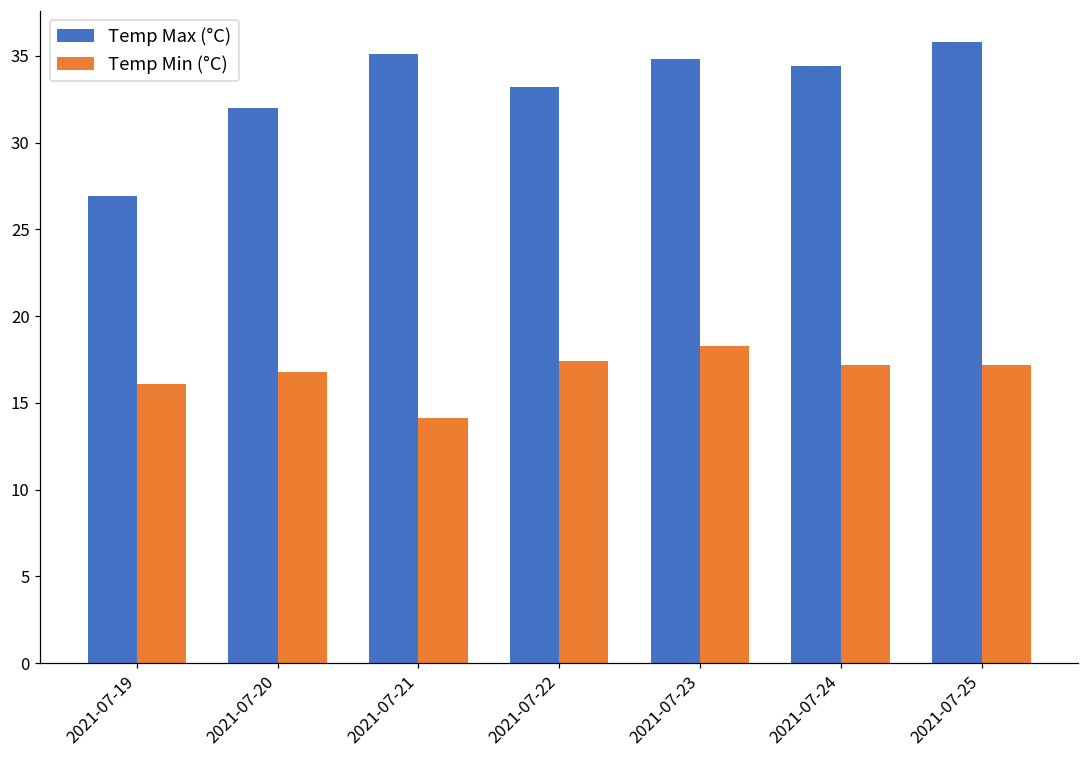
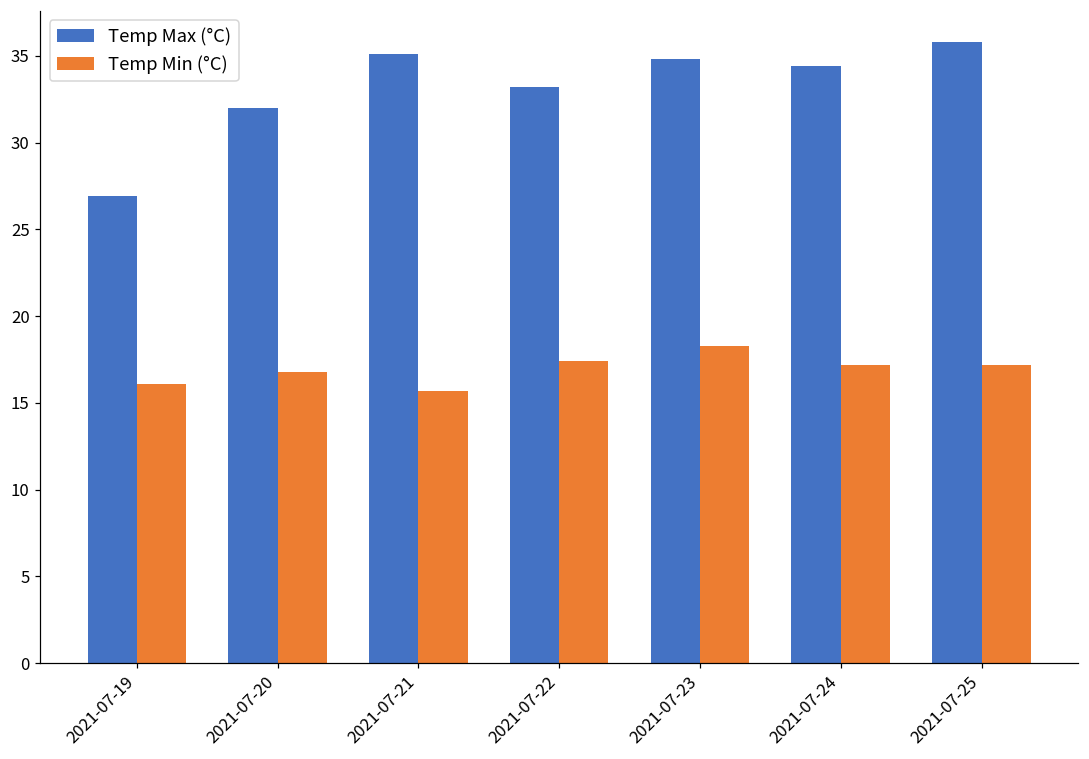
  {
    "Temp Max (°C)": {
      "2021-07-19": 26.9,
      "2021-07-20": 32.0,
      "2021-07-21": 35.1,
      "2021-07-22": 33.2,
      "2021-07-23": 34.8,
      "2021-07-24": 34.4,
      "2021-07-25": 35.8
    },
    "Temp Min (°C)": {
      "2021-07-19": 16.1,
      "2021-07-20": 16.8,
-     "2021-07-21": 14.1,
+     "2021-07-21": 15.7,
      "2021-07-22": 17.4,
      "2021-07-23": 18.3,
      "2021-07-24": 17.2,
      "2021-07-25": 17.2
    }
  }
